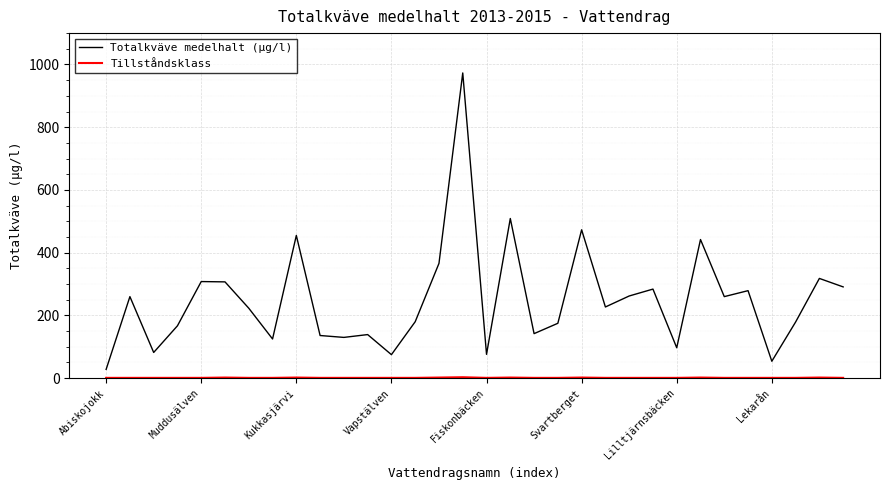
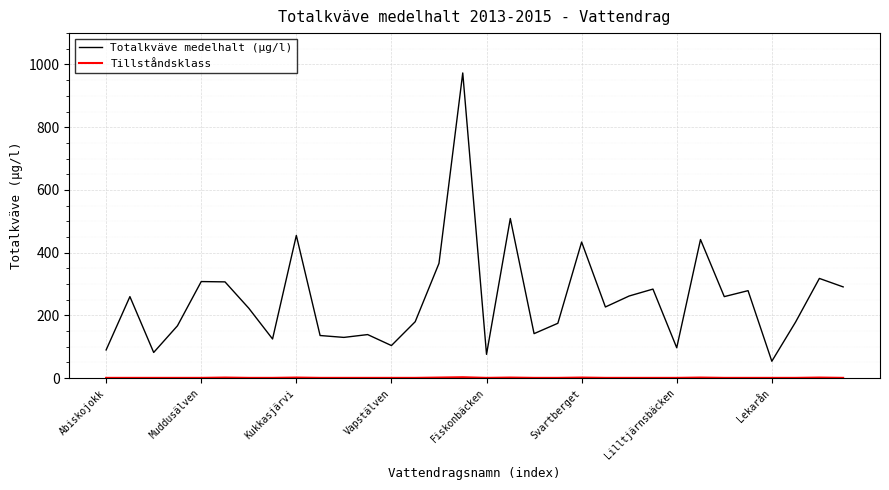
  {
    "Totalkväve medelhalt (µg/l)": {
-     "Abiskojokk": 30,
+     "Abiskojokk": 90,
      "Muddusälven": 310,
      "Kukkasjärvi": 460,
-     "Vapstälven": 80,
+     "Vapstälven": 100,
      "Fiskonbäcken": 80,
-     "Svartberget": 470,
+     "Svartberget": 430,
      "Lilltjärnsbäcken": 100,
      "Lekarån": 50
    },
    "Tillståndsklass": {
      "Abiskojokk": 0,
      "Muddusälven": 0,
      "Kukkasjärvi": 0,
      "Vapstälven": 0,
      "Fiskonbäcken": 0,
      "Svartberget": 0,
      "Lilltjärnsbäcken": 0,
      "Lekarån": 0
    }
  }
